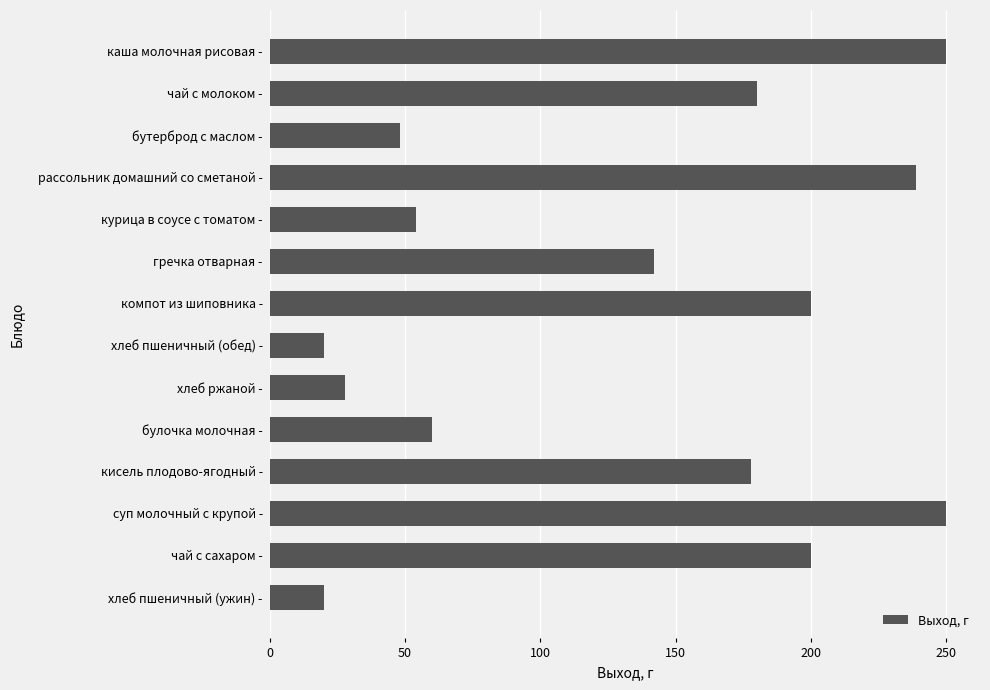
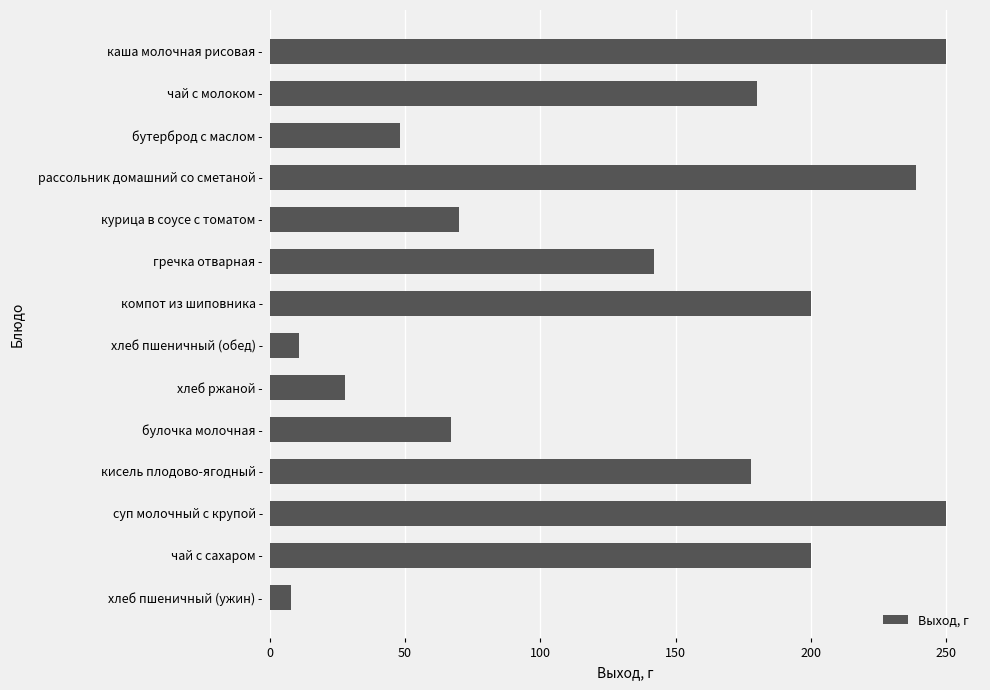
  {
    "каша молочная рисовая -": 250,
    "чай с молоком -": 180,
    "бутерброд с маслом -": 48,
    "рассольник домашний со сметаной -": 239,
-   "курица в соусе с томатом -": 54,
+   "курица в соусе с томатом -": 70,
    "гречка отварная -": 142,
    "компот из шиповника -": 200,
-   "хлеб пшеничный (обед) -": 20,
+   "хлеб пшеничный (обед) -": 11,
    "хлеб ржаной -": 28,
-   "булочка молочная -": 60,
+   "булочка молочная -": 67,
    "кисель плодово-ягодный -": 178,
    "суп молочный с крупой -": 250,
    "чай с сахаром -": 200,
-   "хлеб пшеничный (ужин) -": 20
+   "хлеб пшеничный (ужин) -": 8
  }
